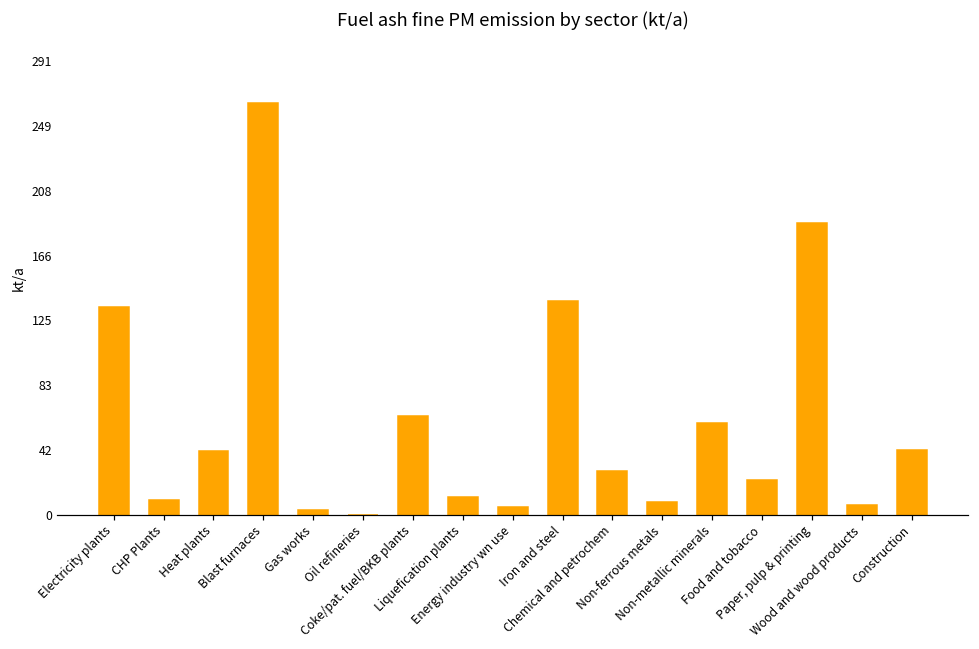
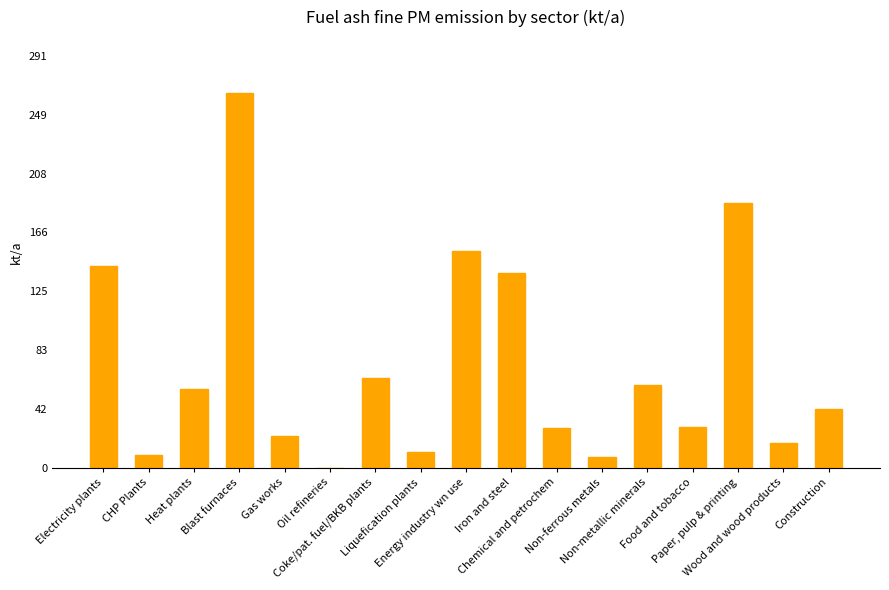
  {
-   "Electricity plants": 133,
+   "Electricity plants": 143,
    "CHP Plants": 9,
-   "Heat plants": 41,
+   "Heat plants": 56,
    "Blast furnaces": 265,
-   "Gas works": 3,
+   "Gas works": 23,
    "Oil refineries": 0,
    "Coke/pat. fuel/BKB plants": 63,
    "Liquefication plants": 12,
-   "Energy industry wn use": 5,
+   "Energy industry wn use": 153,
    "Iron and steel": 137,
    "Chemical and petrochem": 28,
    "Non-ferrous metals": 8,
    "Non-metallic minerals": 59,
-   "Food and tobacco": 22,
+   "Food and tobacco": 29,
    "Paper, pulp & printing": 187,
-   "Wood and wood products": 6,
+   "Wood and wood products": 18,
    "Construction": 42
  }
